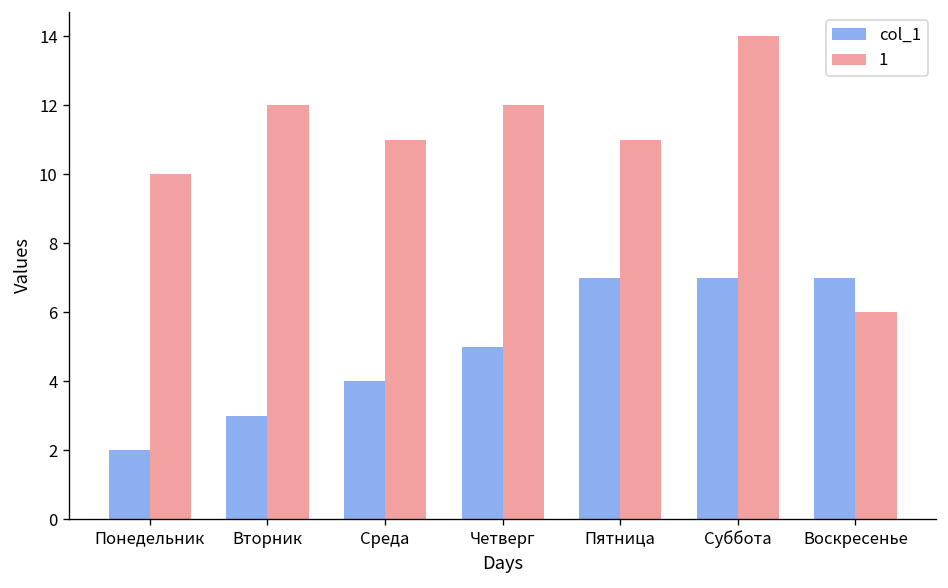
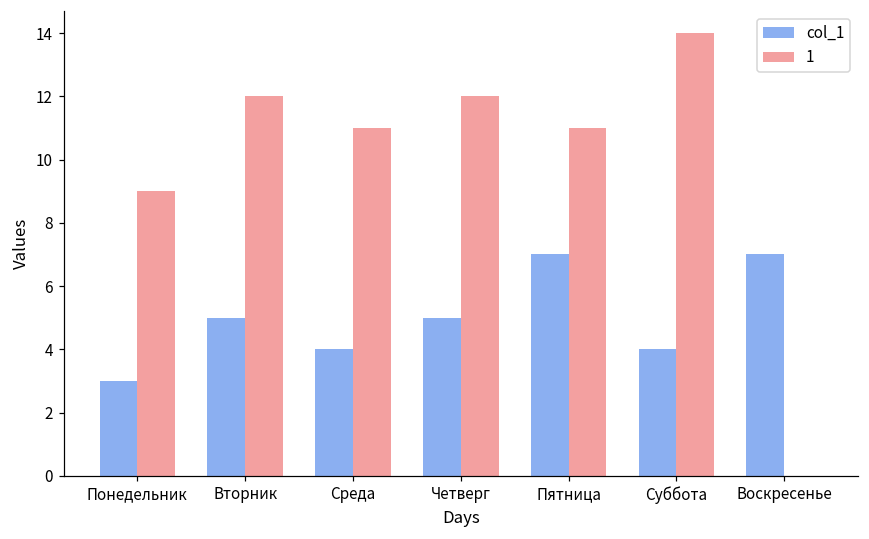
  {
    "col_1": {
-     "Понедельник": 2,
-     "Вторник": 3,
+     "Понедельник": 3,
+     "Вторник": 5,
      "Среда": 4,
      "Четверг": 5,
      "Пятница": 7,
-     "Суббота": 7,
+     "Суббота": 4,
      "Воскресенье": 7
    },
    "1": {
-     "Понедельник": 10,
+     "Понедельник": 9,
      "Вторник": 12,
      "Среда": 11,
      "Четверг": 12,
      "Пятница": 11,
      "Суббота": 14,
-     "Воскресенье": 6
+     "Воскресенье": 0
    }
  }
